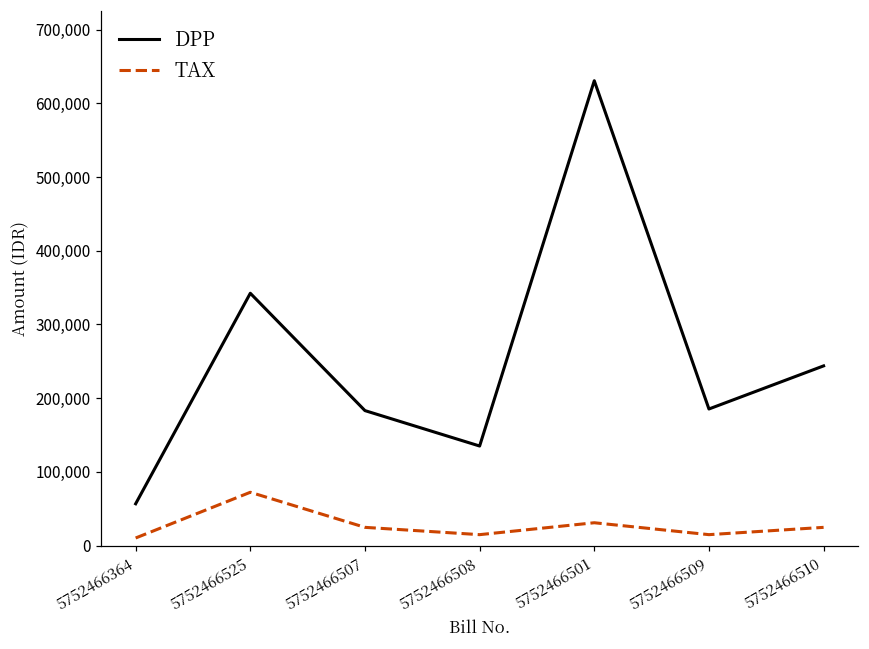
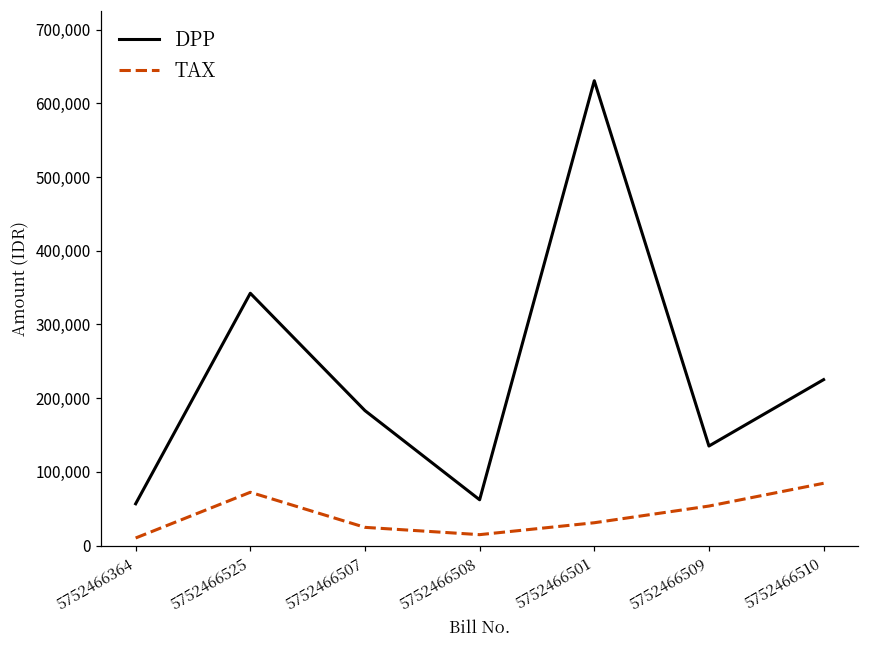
  {
    "DPP": {
      "5752466364": "60,000",
      "5752466525": "340,000",
      "5752466507": "180,000",
-     "5752466508": "140,000",
+     "5752466508": "60,000",
      "5752466501": "630,000",
-     "5752466509": "190,000",
-     "5752466510": "240,000"
+     "5752466509": "140,000",
+     "5752466510": "230,000"
    },
    "TAX": {
      "5752466364": "10,000",
      "5752466525": "70,000",
      "5752466507": "20,000",
      "5752466508": "10,000",
      "5752466501": "30,000",
-     "5752466509": "10,000",
-     "5752466510": "20,000"
+     "5752466509": "50,000",
+     "5752466510": "80,000"
    }
  }
